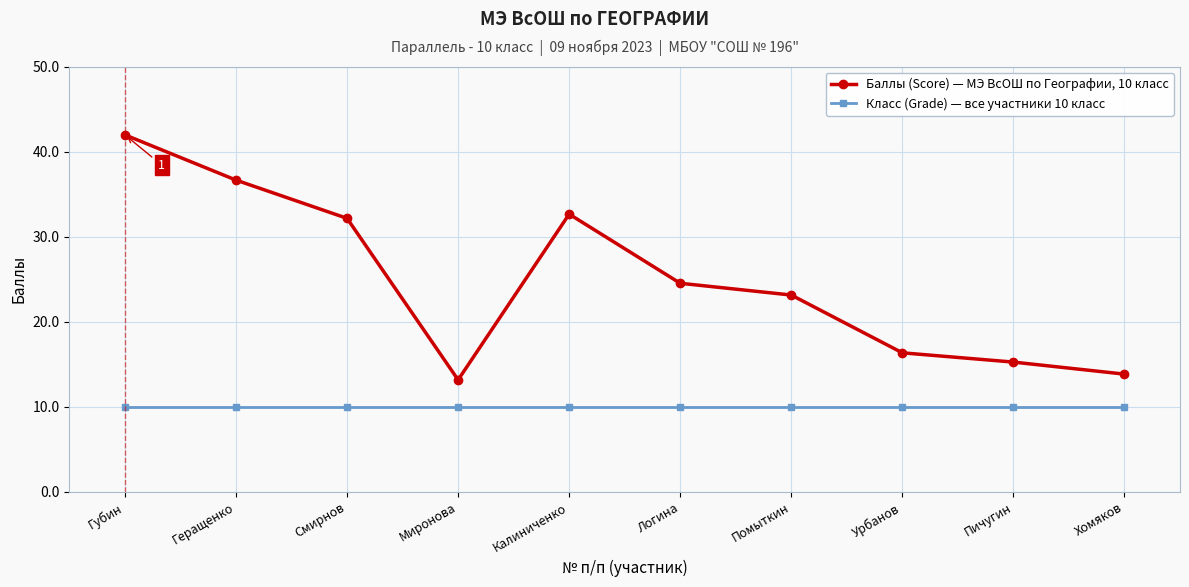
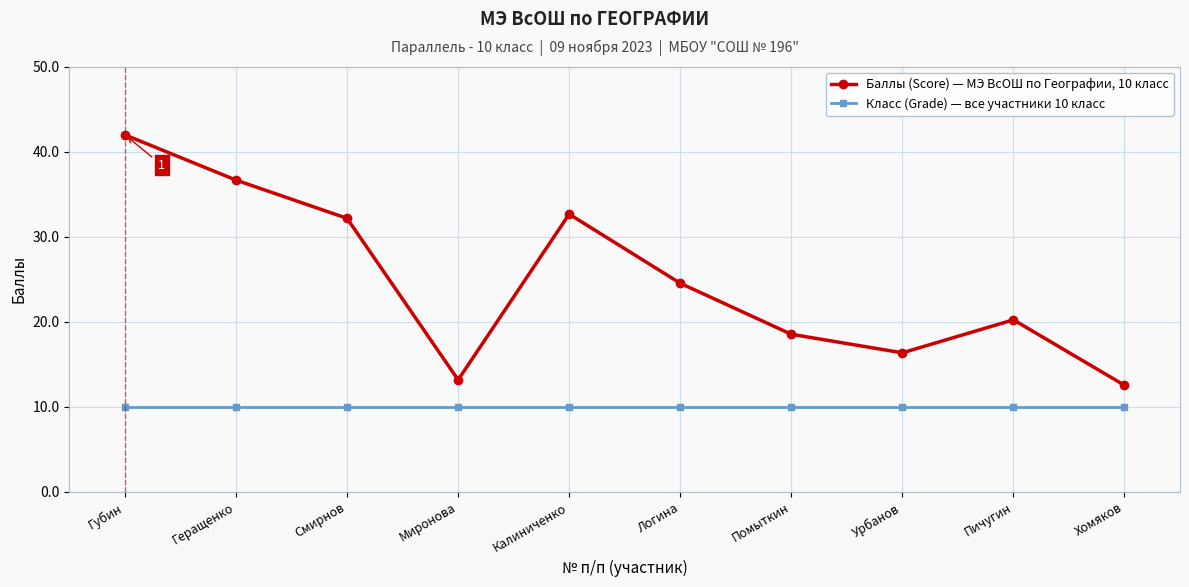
  {
    "Баллы (Score) — МЭ ВсОШ по Географии, 10 класс": {
      "Губин": 42,
      "Геращенко": 37,
      "Смирнов": 32,
      "Миронова": 13,
      "Калиниченко": 33,
      "Логина": 25,
-     "Помыткин": 23,
+     "Помыткин": 19,
      "Урбанов": 16,
-     "Пичугин": 15,
-     "Хомяков": 14
+     "Пичугин": 20,
+     "Хомяков": 13
    },
    "Класс (Grade) — все участники 10 класс": {
      "Губин": 10,
      "Геращенко": 10,
      "Смирнов": 10,
      "Миронова": 10,
      "Калиниченко": 10,
      "Логина": 10,
      "Помыткин": 10,
      "Урбанов": 10,
      "Пичугин": 10,
      "Хомяков": 10
    }
  }
